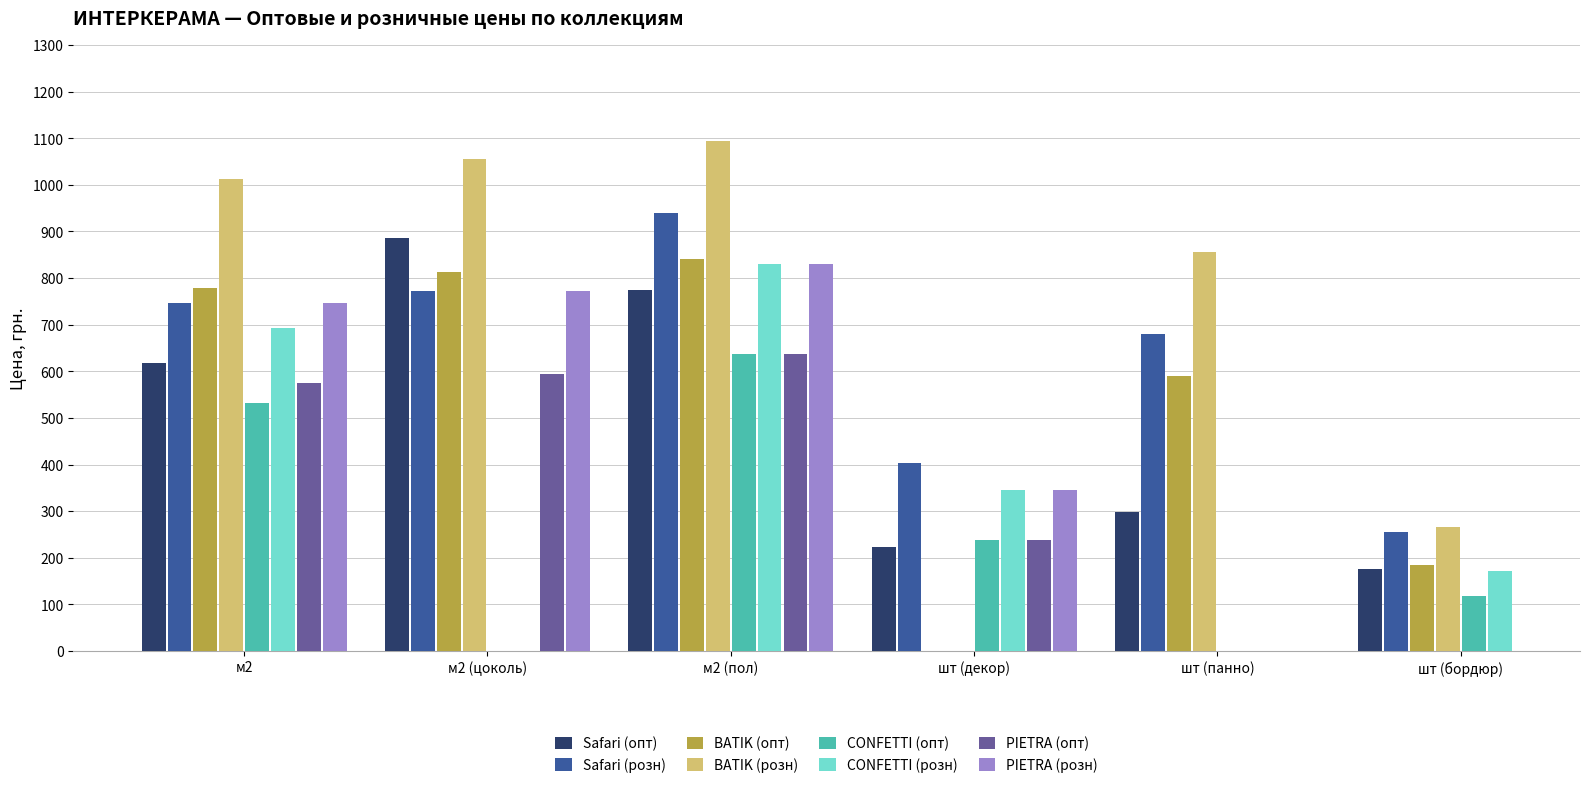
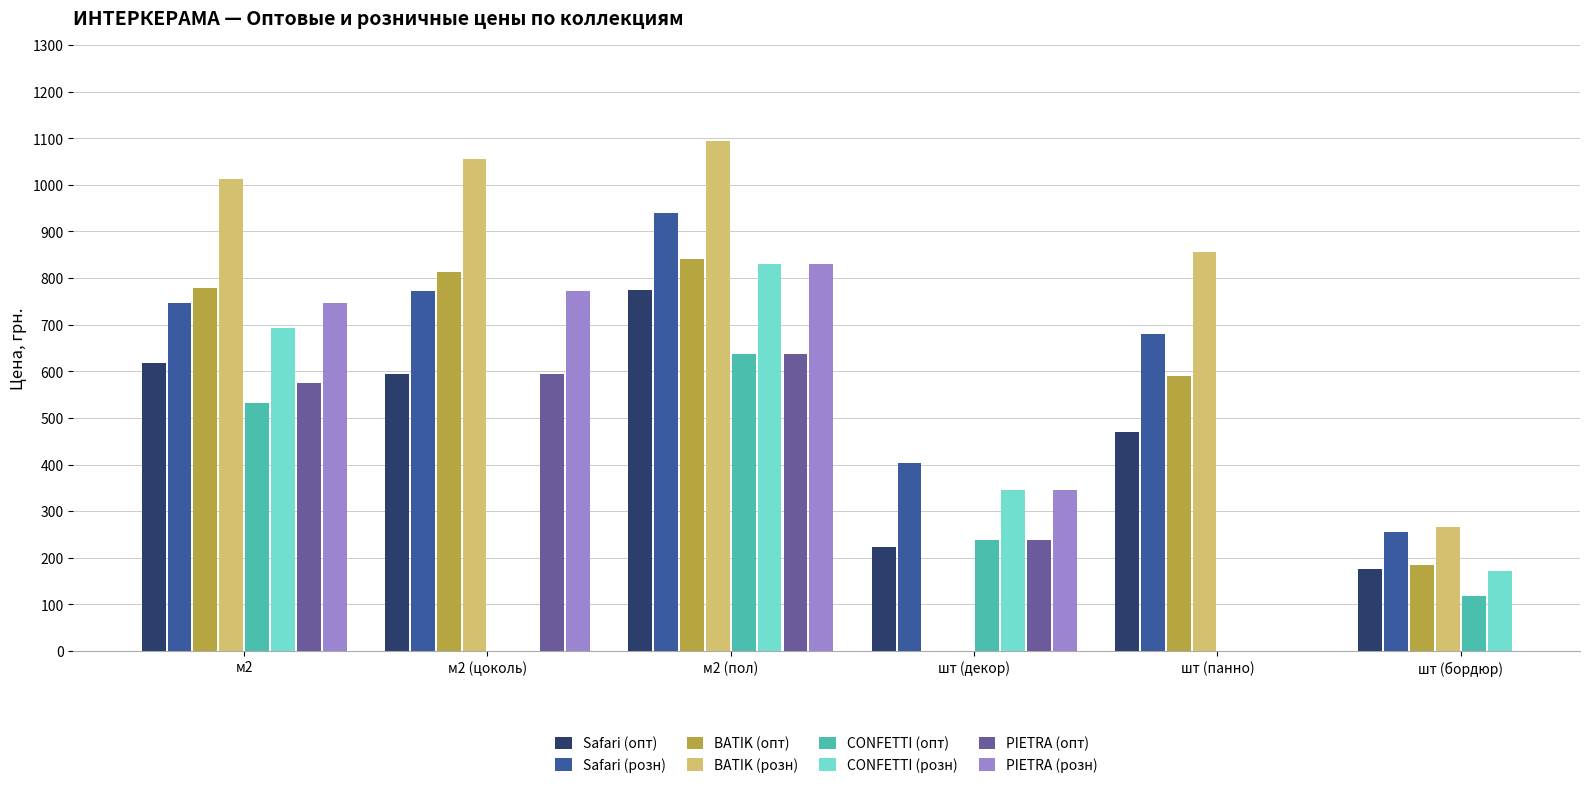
  {
    "Safari (опт)": {
      "м2": 620,
-     "м2 (цоколь)": 890,
+     "м2 (цоколь)": 590,
      "м2 (пол)": 780,
      "шт (декор)": 220,
-     "шт (панно)": 300,
+     "шт (панно)": 470,
      "шт (бордюр)": 180
    }
  }
